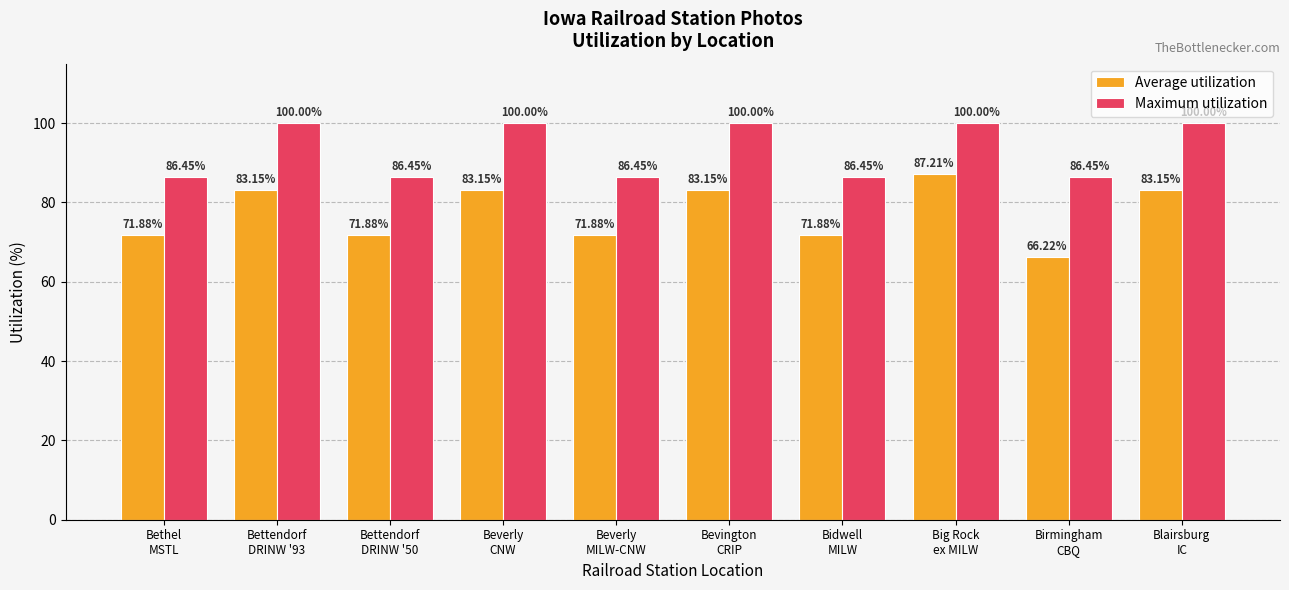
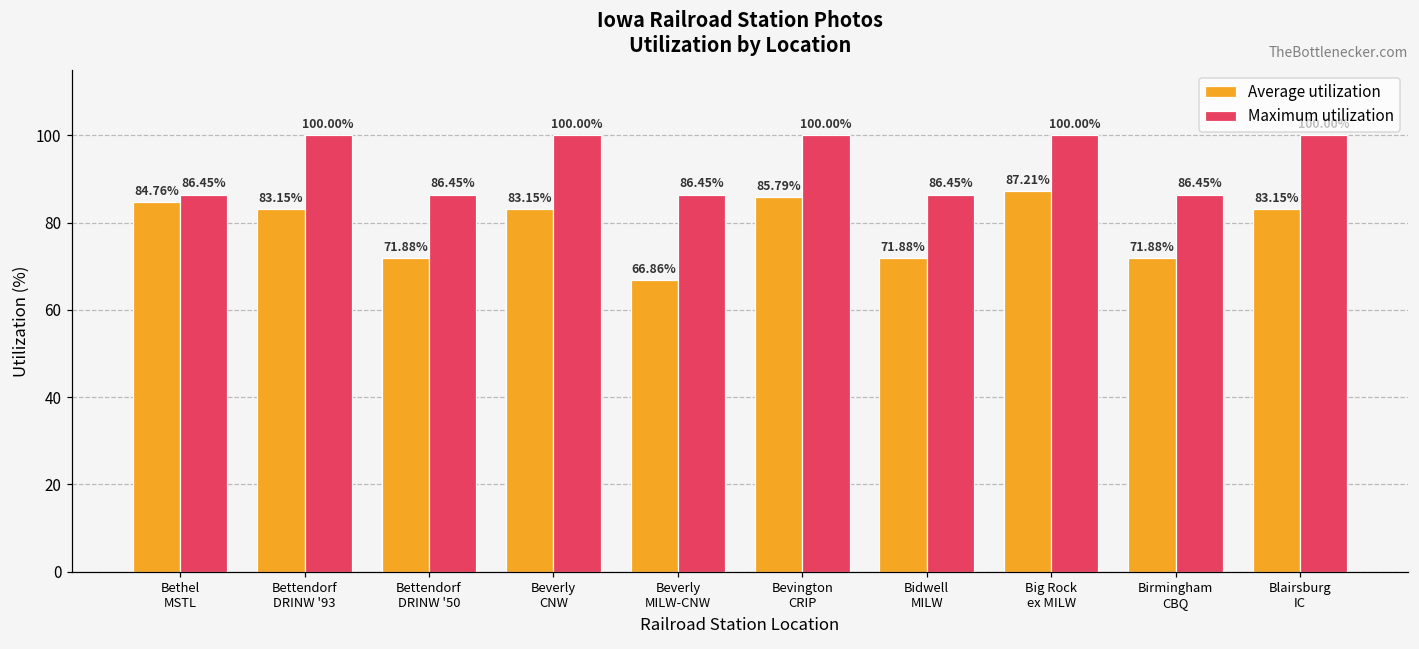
  {
    "Average utilization": {
-     "Bethel MSTL": "71.88%",
+     "Bethel MSTL": "84.76%",
      "Bettendorf DRINW '93": "83.15%",
      "Bettendorf DRINW '50": "71.88%",
      "Beverly CNW": "83.15%",
-     "Beverly MILW-CNW": "71.88%",
-     "Bevington CRIP": "83.15%",
+     "Beverly MILW-CNW": "66.86%",
+     "Bevington CRIP": "85.79%",
      "Bidwell MILW": "71.88%",
      "Big Rock ex MILW": "87.21%",
-     "Birmingham CBQ": "66.22%",
+     "Birmingham CBQ": "71.88%",
      "Blairsburg IC": "83.15%"
    },
    "Maximum utilization": {
      "Bethel MSTL": "86.45%",
      "Bettendorf DRINW '93": "100.00%",
      "Bettendorf DRINW '50": "86.45%",
      "Beverly CNW": "100.00%",
      "Beverly MILW-CNW": "86.45%",
      "Bevington CRIP": "100.00%",
      "Bidwell MILW": "86.45%",
      "Big Rock ex MILW": "100.00%",
      "Birmingham CBQ": "86.45%"
    }
  }
